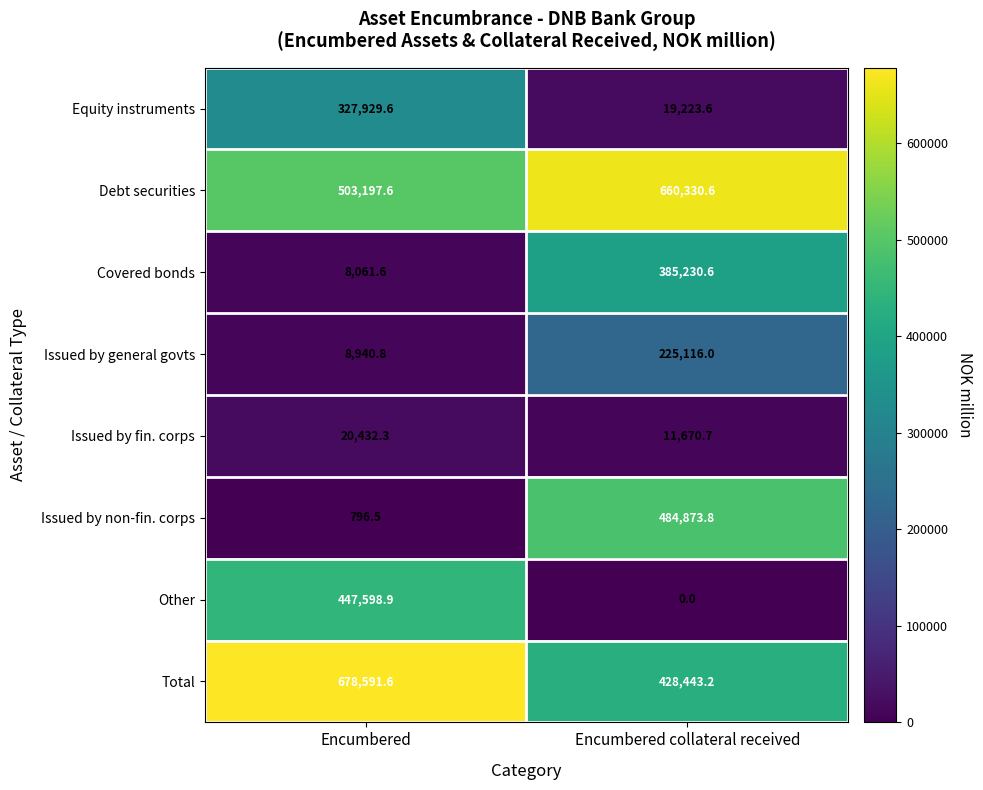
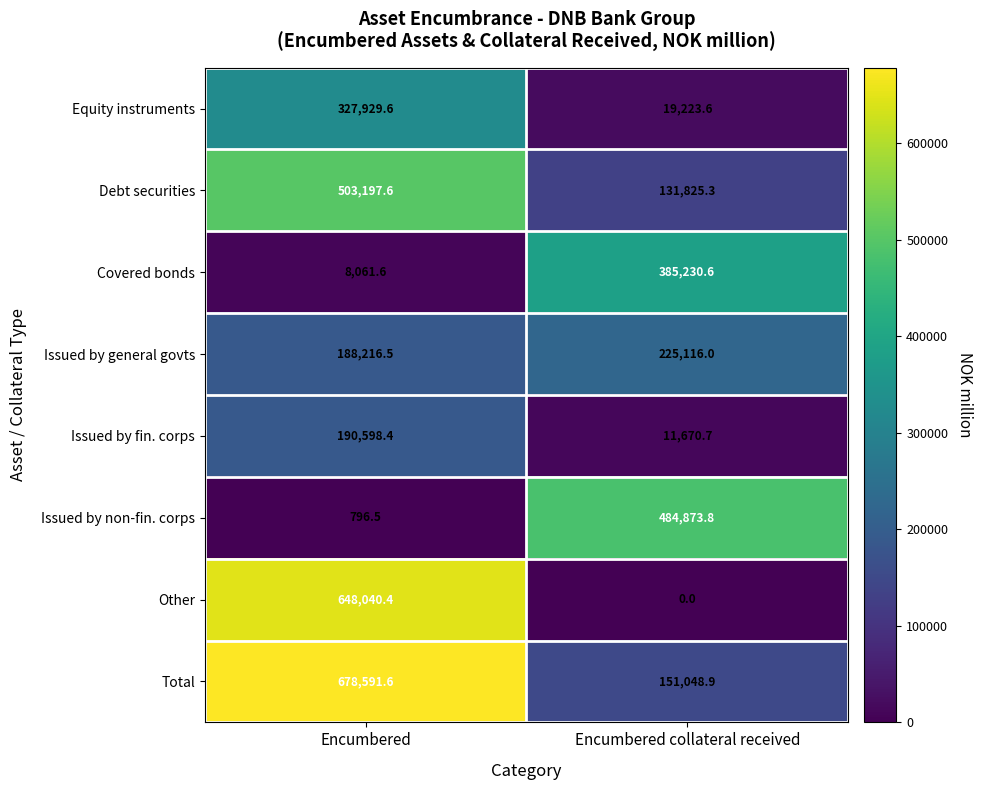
  {
    "Equity instruments": {
      "Encumbered": "327,929.6",
      "Encumbered collateral received": "19,223.6"
    },
    "Debt securities": {
      "Encumbered": "503,197.6",
-     "Encumbered collateral received": "660,330.6"
+     "Encumbered collateral received": "131,825.3"
    },
    "Covered bonds": {
      "Encumbered": "8,061.6",
      "Encumbered collateral received": "385,230.6"
    },
    "Issued by general govts": {
-     "Encumbered": "8,940.8",
+     "Encumbered": "188,216.5",
      "Encumbered collateral received": "225,116.0"
    },
    "Issued by fin. corps": {
-     "Encumbered": "20,432.3",
+     "Encumbered": "190,598.4",
      "Encumbered collateral received": "11,670.7"
    },
    "Issued by non-fin. corps": {
      "Encumbered": "796.5",
      "Encumbered collateral received": "484,873.8"
    },
    "Other": {
-     "Encumbered": "447,598.9",
+     "Encumbered": "648,040.4",
      "Encumbered collateral received": "0.0"
    },
    "Total": {
      "Encumbered": "678,591.6",
-     "Encumbered collateral received": "428,443.2"
+     "Encumbered collateral received": "151,048.9"
    }
  }
